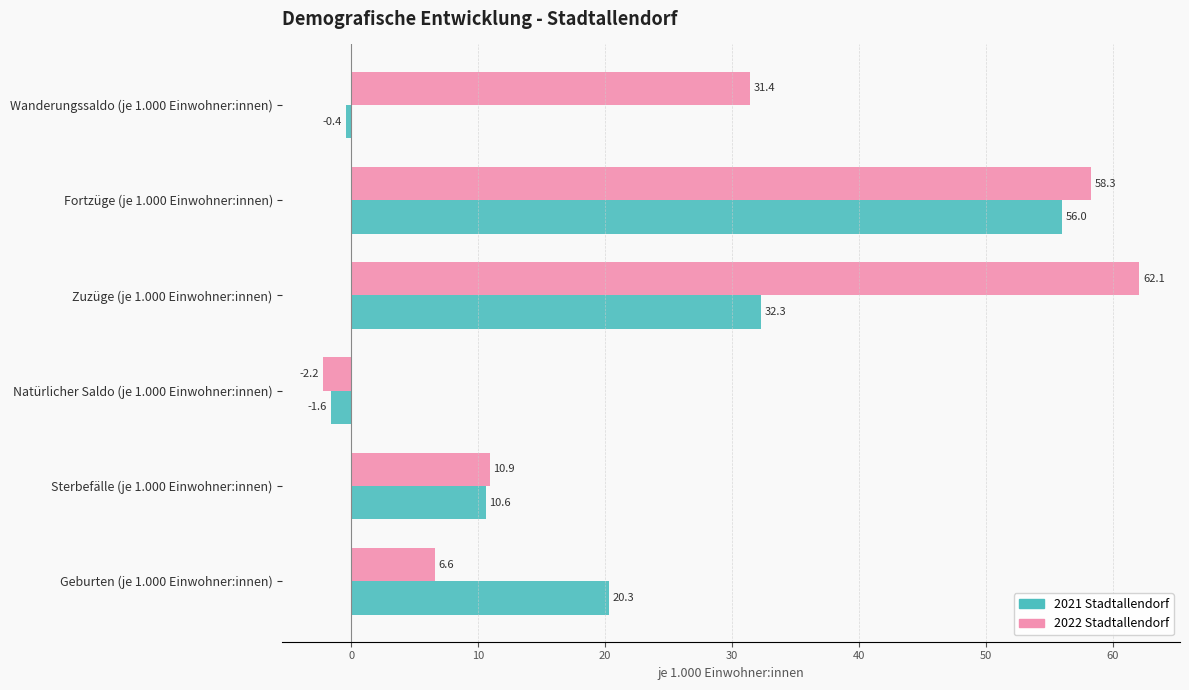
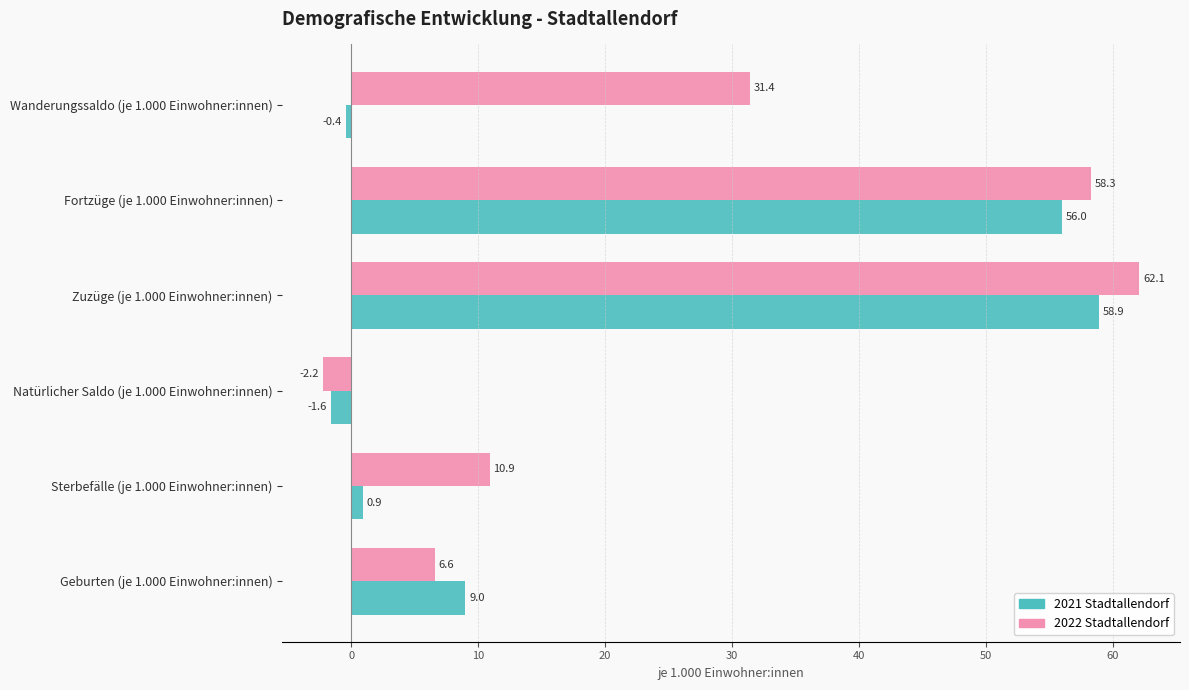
  {
    "2021 Stadtallendorf": {
      "Wanderungssaldo (je 1.000 Einwohner:innen)": -0.4,
      "Fortzüge (je 1.000 Einwohner:innen)": 56.0,
-     "Zuzüge (je 1.000 Einwohner:innen)": 32.3,
+     "Zuzüge (je 1.000 Einwohner:innen)": 58.9,
      "Natürlicher Saldo (je 1.000 Einwohner:innen)": -1.6,
-     "Sterbefälle (je 1.000 Einwohner:innen)": 10.6,
-     "Geburten (je 1.000 Einwohner:innen)": 20.3
+     "Sterbefälle (je 1.000 Einwohner:innen)": 0.9,
+     "Geburten (je 1.000 Einwohner:innen)": 9.0
    },
    "2022 Stadtallendorf": {
      "Wanderungssaldo (je 1.000 Einwohner:innen)": 31.4,
      "Fortzüge (je 1.000 Einwohner:innen)": 58.3,
      "Zuzüge (je 1.000 Einwohner:innen)": 62.1,
      "Natürlicher Saldo (je 1.000 Einwohner:innen)": -2.2,
      "Sterbefälle (je 1.000 Einwohner:innen)": 10.9,
      "Geburten (je 1.000 Einwohner:innen)": 6.6
    }
  }
